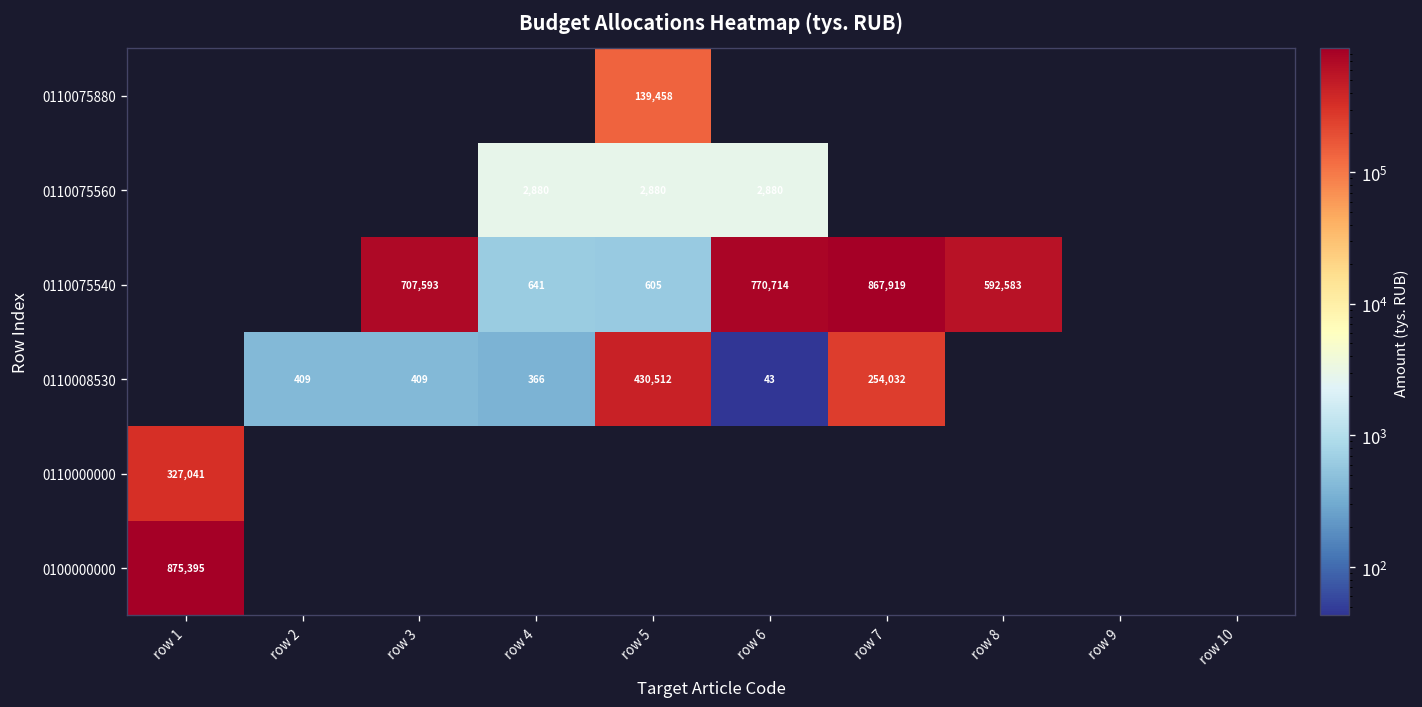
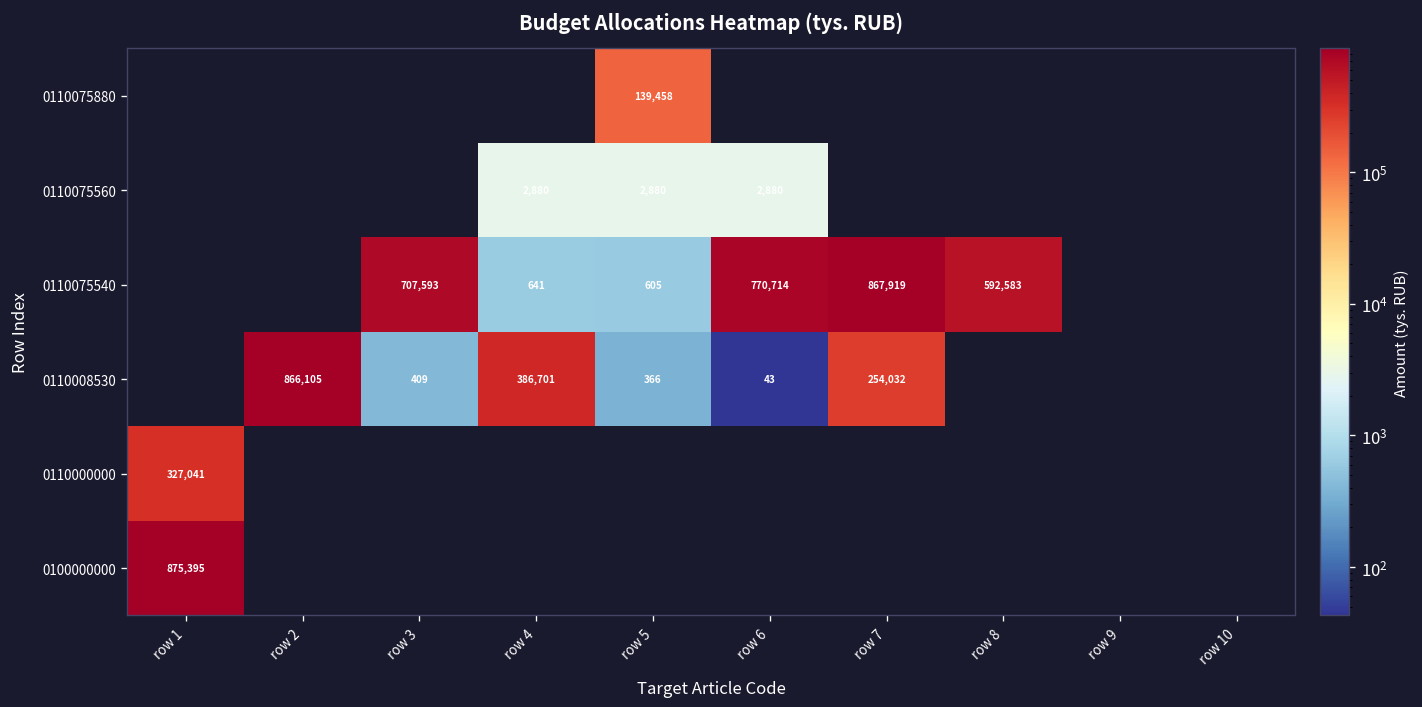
  {
    "0110075880": {
      "row 5": "139,458"
    },
    "0110075540": {
      "row 3": "707,593",
      "row 4": "641",
      "row 5": "605",
      "row 6": "770,714",
      "row 7": "867,919",
      "row 8": "592,583"
    },
    "0110008530": {
-     "row 2": "409",
+     "row 2": "866,105",
      "row 3": "409",
-     "row 4": "366",
-     "row 5": "430,512",
+     "row 4": "386,701",
+     "row 5": "366",
      "row 6": "43",
      "row 7": "254,032"
    },
    "0110000000": {
      "row 1": "327,041"
    },
    "0100000000": {
      "row 1": "875,395"
    }
  }
